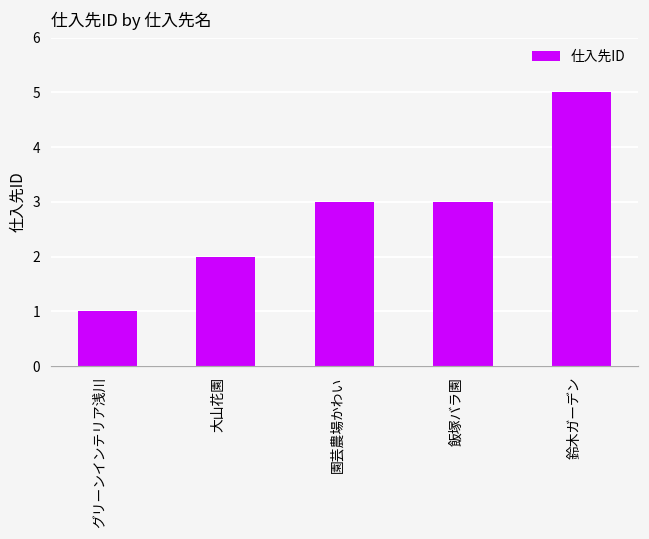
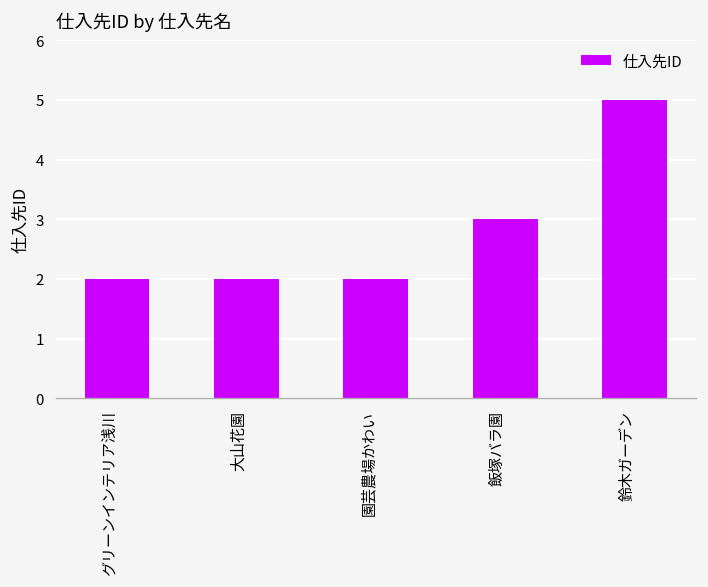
  {
-   "グリーンインテリア浅川": 1,
+   "グリーンインテリア浅川": 2,
    "大山花園": 2,
-   "園芸農場かわい": 3,
+   "園芸農場かわい": 2,
    "飯塚バラ園": 3,
    "鈴木ガーデン": 5
  }
